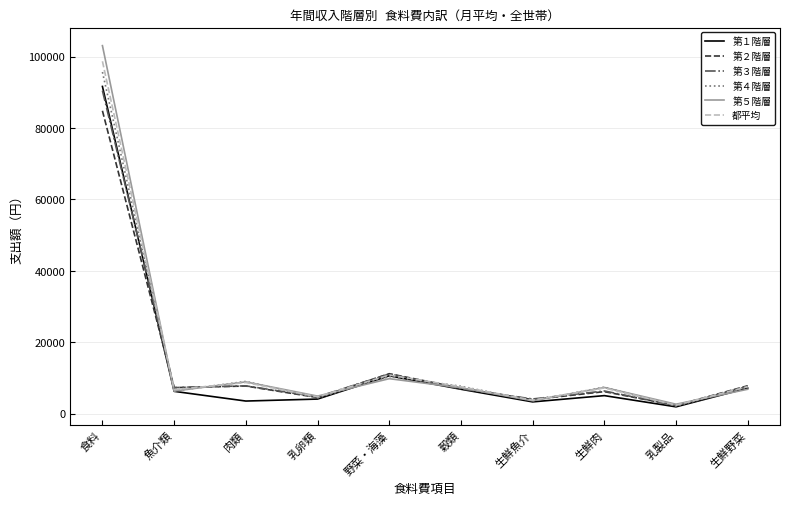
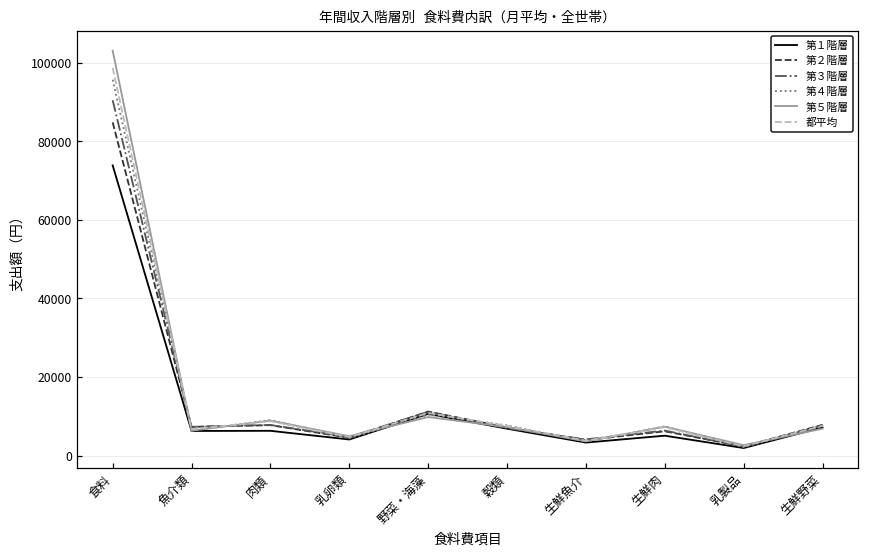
  {
    "第１階層": {
-     "食料": 92000,
-     "肉類": 4000,
+     "食料": 74000,
+     "肉類": 6000,
      "生鮮肉": 5000
    }
  }
